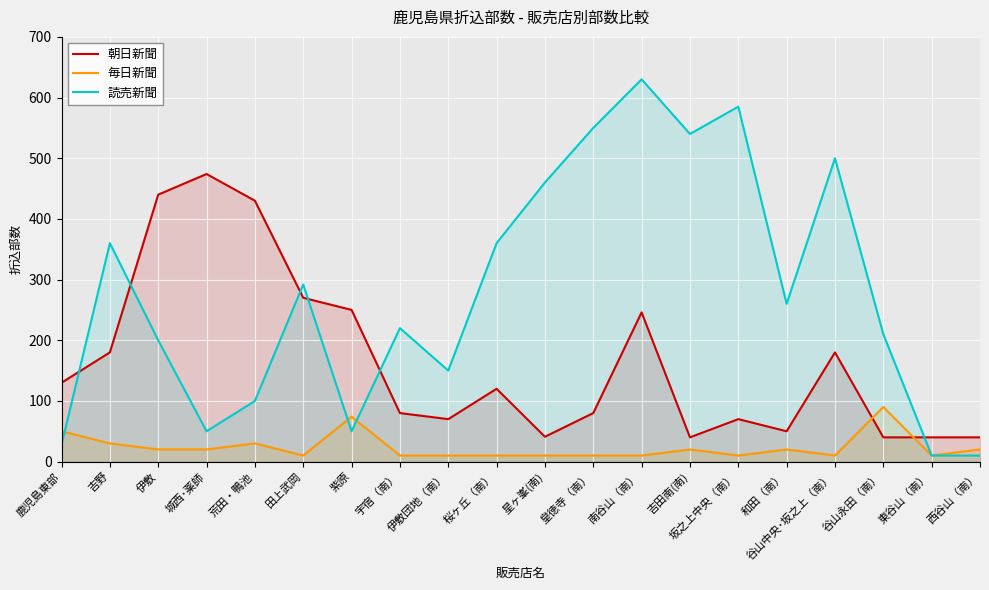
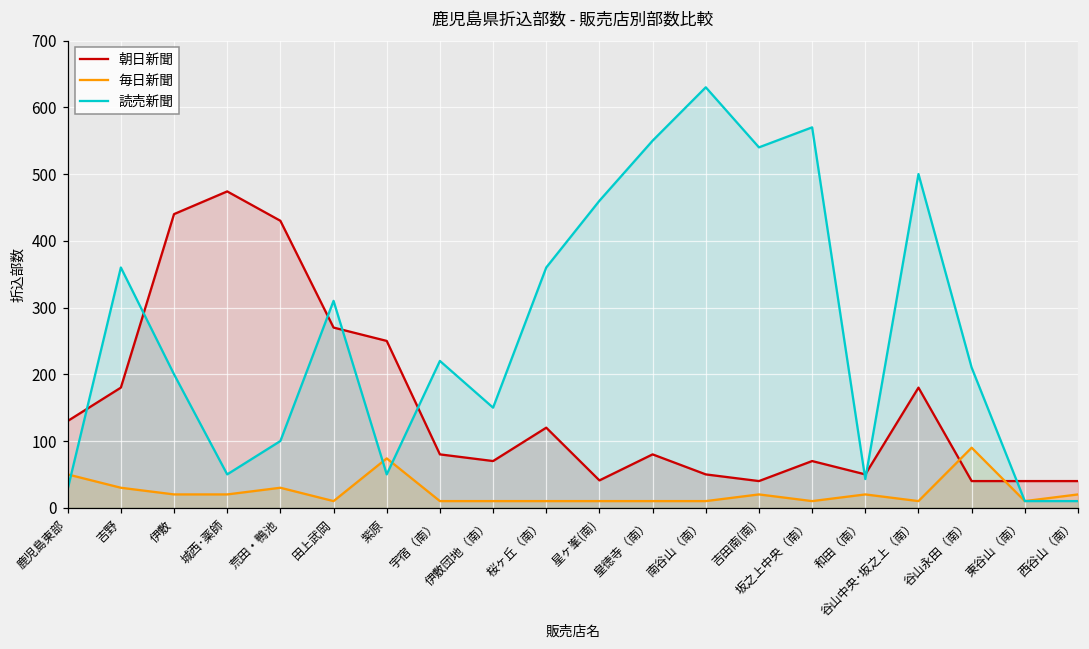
  {
    "朝日新聞": {
      "鹿児島東部": 130,
      "吉野": 180,
      "伊敷": 440,
      "城西･薬師": 470,
      "荒田・鴨池": 430,
      "田上武岡": 270,
      "紫原": 250,
      "宇宿（南）": 80,
      "伊敷団地（南）": 70,
      "桜ヶ丘（南）": 120,
      "星ヶ峯(南)": 40,
      "皇徳寺（南）": 80,
-     "南谷山（南）": 250,
+     "南谷山（南）": 50,
      "吉田南(南)": 40,
      "坂之上中央（南）": 70,
      "和田（南）": 50,
      "谷山中央･坂之上（南）": 180,
      "谷山永田（南）": 40,
      "東谷山（南）": 40,
      "西谷山（南）": 40
    },
    "毎日新聞": {
      "鹿児島東部": 50,
      "吉野": 30,
      "伊敷": 20,
      "城西･薬師": 20,
      "荒田・鴨池": 30,
      "田上武岡": 10,
      "紫原": 70,
      "宇宿（南）": 10,
      "伊敷団地（南）": 10,
      "桜ヶ丘（南）": 10,
      "星ヶ峯(南)": 10,
      "皇徳寺（南）": 10,
      "南谷山（南）": 10,
      "吉田南(南)": 20,
      "坂之上中央（南）": 10,
      "和田（南）": 20,
      "谷山中央･坂之上（南）": 10,
      "谷山永田（南）": 90,
      "西谷山（南）": 20
    },
    "読売新聞": {
      "鹿児島東部": 30,
      "吉野": 360,
      "伊敷": 200,
      "城西･薬師": 50,
      "荒田・鴨池": 100,
-     "田上武岡": 290,
+     "田上武岡": 310,
      "紫原": 50,
      "宇宿（南）": 220,
      "伊敷団地（南）": 150,
      "桜ヶ丘（南）": 360,
      "星ヶ峯(南)": 460,
      "皇徳寺（南）": 550,
      "南谷山（南）": 630,
      "吉田南(南)": 540,
-     "坂之上中央（南）": 590,
-     "和田（南）": 260,
+     "坂之上中央（南）": 570,
+     "和田（南）": 40,
      "谷山中央･坂之上（南）": 500,
      "谷山永田（南）": 210,
      "西谷山（南）": 10
    }
  }
